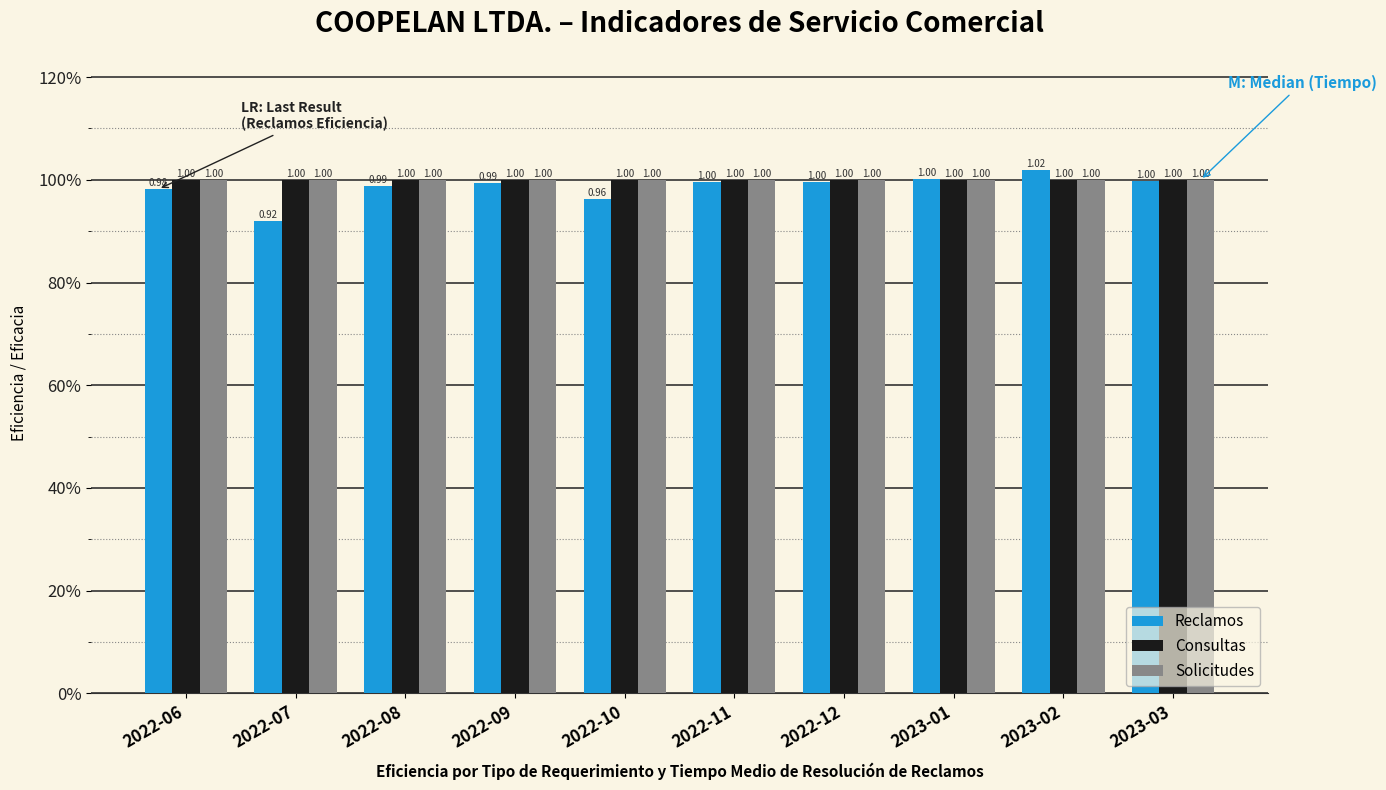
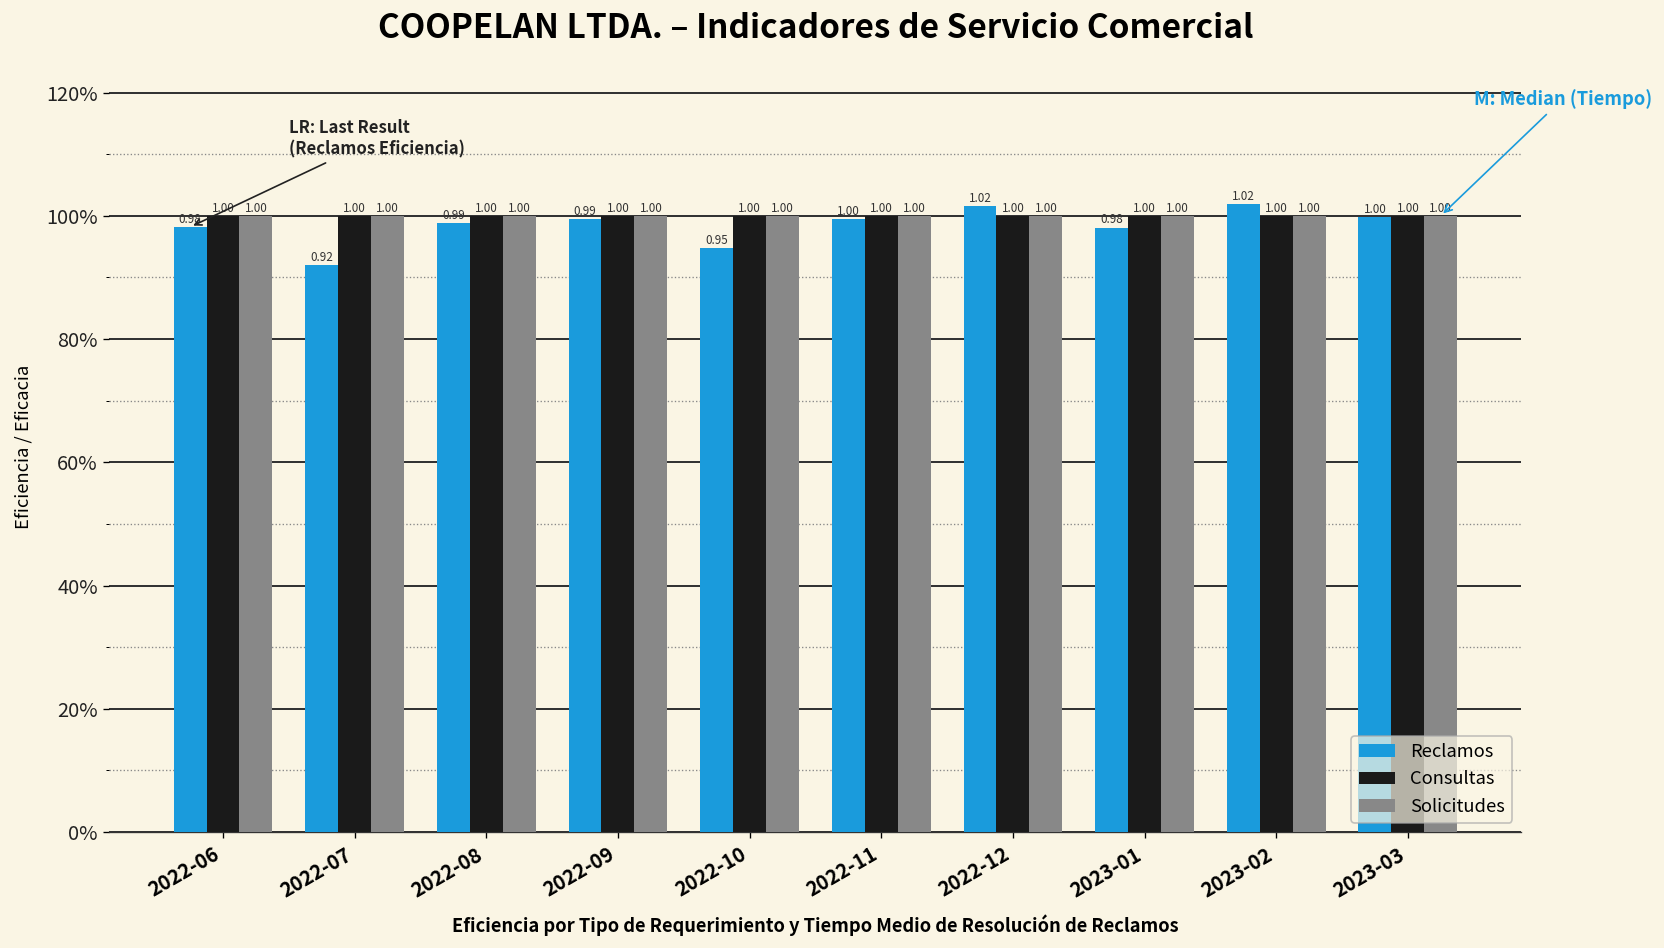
  {
    "Reclamos": {
      "2022-07": 0.92,
      "2022-09": 0.99,
-     "2022-10": 0.96,
+     "2022-10": 0.95,
      "2022-11": 1.00,
-     "2022-12": 1.00,
-     "2023-01": 1.00,
+     "2022-12": 1.02,
+     "2023-01": 0.98,
      "2023-02": 1.02,
      "2023-03": 1.00
    },
    "Consultas": {
      "2022-08": 1.00,
      "2022-09": 1.00,
      "2022-10": 1.00,
      "2022-11": 1.00,
      "2022-12": 1.00,
      "2023-01": 1.00,
      "2023-02": 1.00,
      "2023-03": 1.00
    },
    "Solicitudes": {
      "2022-08": 1.00,
      "2022-09": 1.00,
      "2022-10": 1.00,
      "2022-11": 1.00,
      "2022-12": 1.00,
      "2023-01": 1.00,
      "2023-02": 1.00
    }
  }
